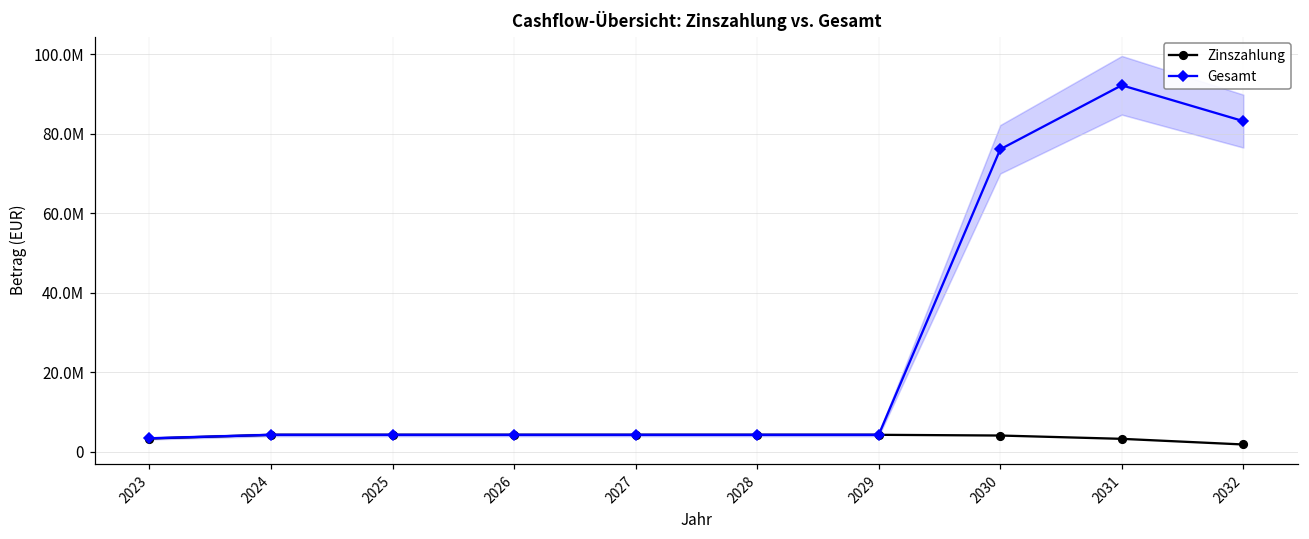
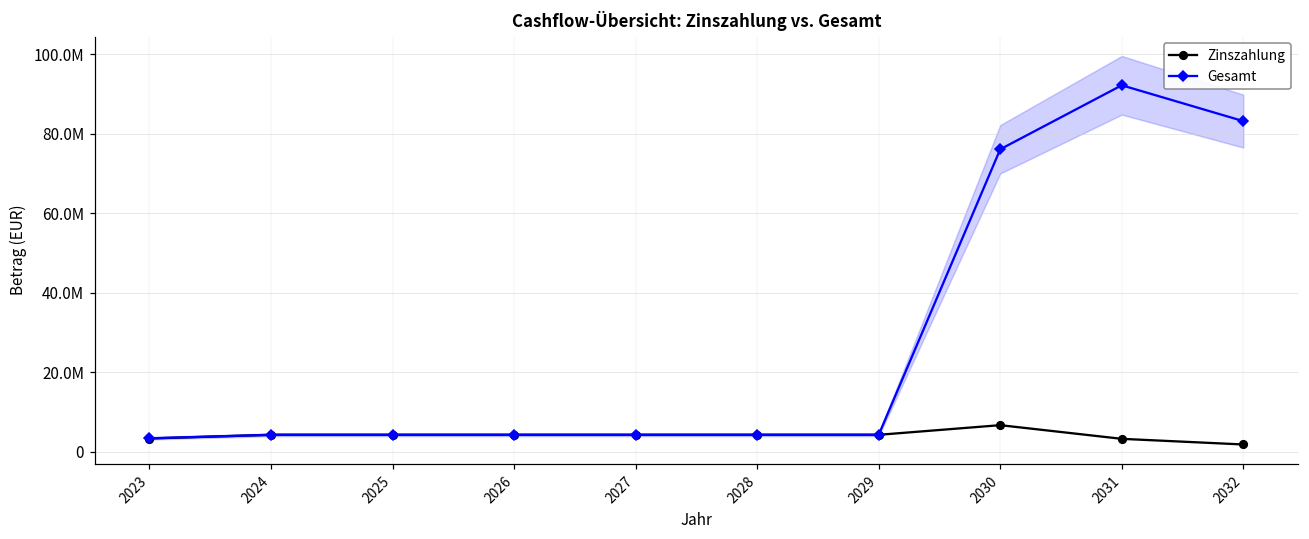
  {
    "Zinszahlung": {
-     "2030": 4000000,
+     "2030": 7000000,
      "2031": 3000000,
      "2032": 2000000
    }
  }
